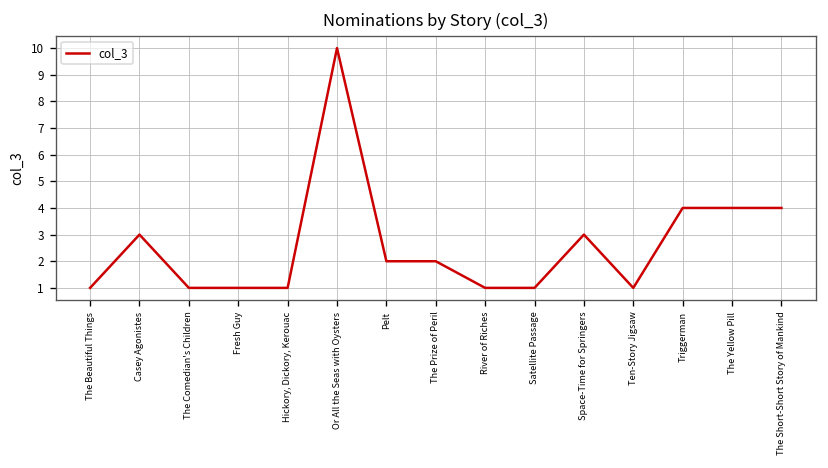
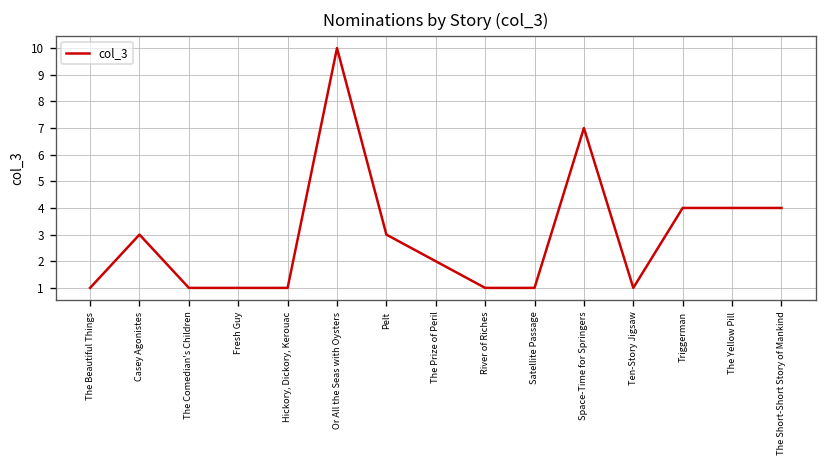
  {
    "The Beautiful Things": 1,
    "Casey Agonistes": 3,
    "The Comedian's Children": 1,
    "Fresh Guy": 1,
    "Hickory, Dickory, Kerouac": 1,
    "Or All the Seas with Oysters": 10,
-   "Pelt": 2,
+   "Pelt": 3,
    "The Prize of Peril": 2,
    "River of Riches": 1,
    "Satellite Passage": 1,
-   "Space-Time for Springers": 3,
+   "Space-Time for Springers": 7,
    "Ten-Story Jigsaw": 1,
    "Triggerman": 4,
    "The Yellow Pill": 4,
    "The Short-Short Story of Mankind": 4
  }
